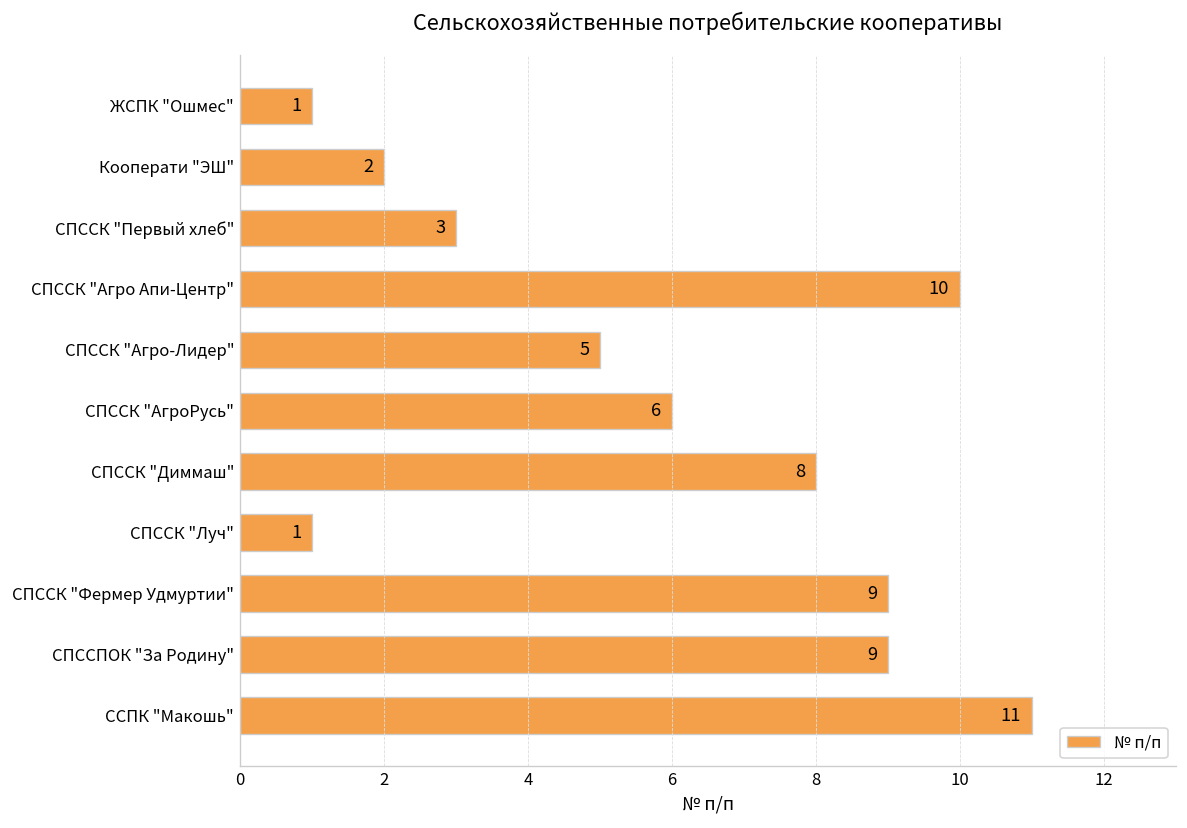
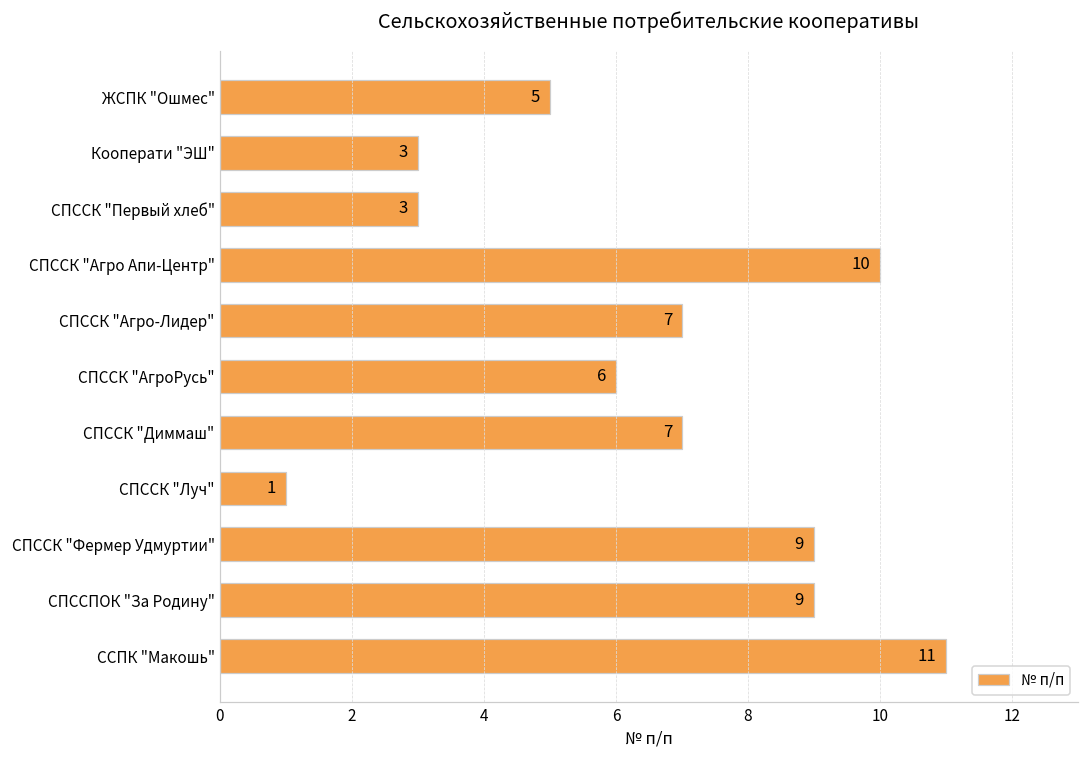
  {
-   "ЖСПК \"Ошмес\"": 1,
-   "Кооперати \"ЭШ\"": 2,
+   "ЖСПК \"Ошмес\"": 5,
+   "Кооперати \"ЭШ\"": 3,
    "СПССК \"Первый хлеб\"": 3,
    "СПССК \"Агро Апи-Центр\"": 10,
-   "СПССК \"Агро-Лидер\"": 5,
+   "СПССК \"Агро-Лидер\"": 7,
    "СПССК \"АгроРусь\"": 6,
-   "СПССК \"Диммаш\"": 8,
+   "СПССК \"Диммаш\"": 7,
    "СПССК \"Луч\"": 1,
    "СПССК \"Фермер Удмуртии\"": 9,
    "СПССПОК \"За Родину\"": 9,
    "ССПК \"Макошь\"": 11
  }
